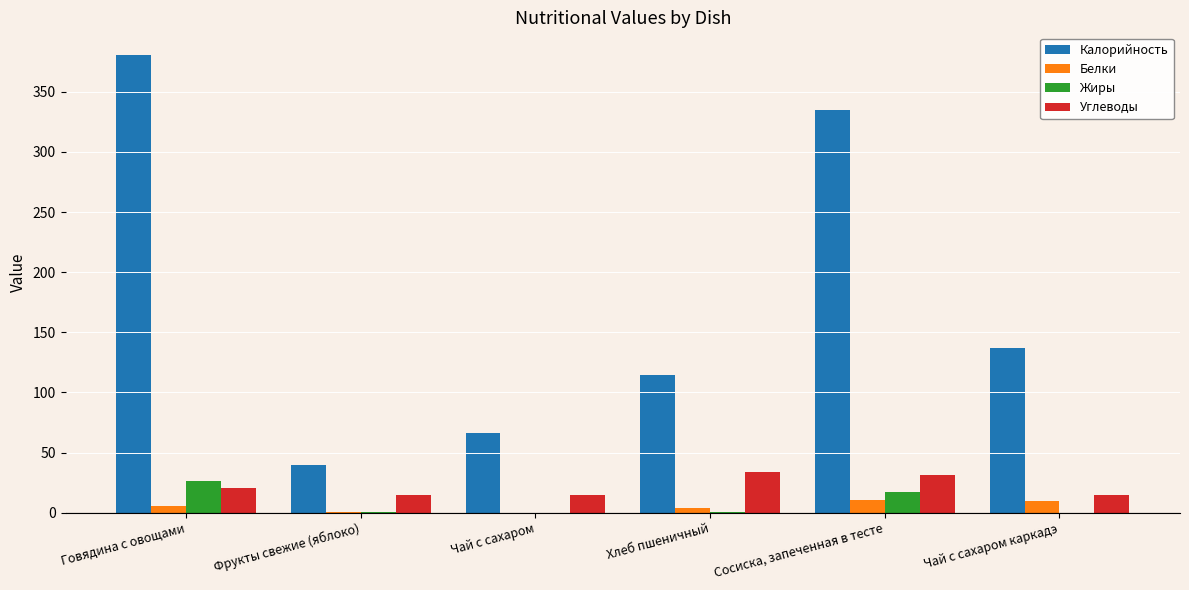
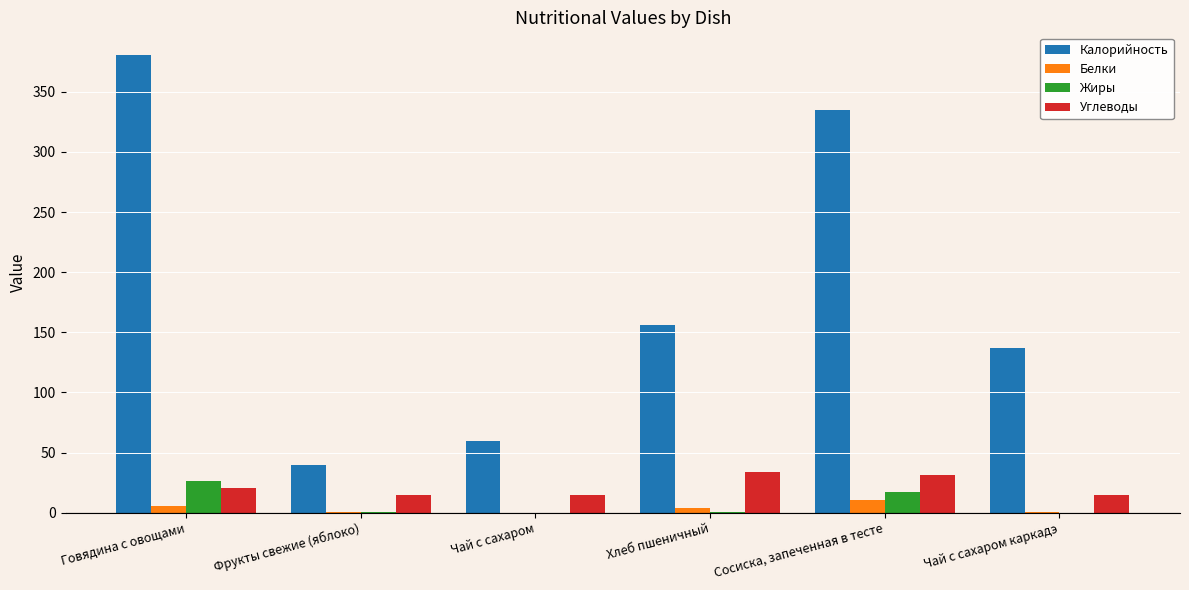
  {
    "Калорийность": {
      "Говядина с овощами": 381,
      "Фрукты свежие (яблоко)": 40,
-     "Чай с сахаром": 66,
-     "Хлеб пшеничный": 115,
+     "Чай с сахаром": 59,
+     "Хлеб пшеничный": 156,
      "Сосиска, запеченная в тесте": 335,
      "Чай с сахаром каркадэ": 137
    },
    "Белки": {
      "Говядина с овощами": 5,
      "Хлеб пшеничный": 4,
      "Сосиска, запеченная в тесте": 11,
-     "Чай с сахаром каркадэ": 10
+     "Чай с сахаром каркадэ": 0
    },
    "Жиры": {
      "Говядина с овощами": 26,
      "Чай с сахаром": 0,
      "Сосиска, запеченная в тесте": 17,
      "Чай с сахаром каркадэ": 0
    },
    "Углеводы": {
      "Говядина с овощами": 20,
      "Фрукты свежие (яблоко)": 14,
      "Чай с сахаром": 15,
      "Хлеб пшеничный": 34,
      "Сосиска, запеченная в тесте": 31,
      "Чай с сахаром каркадэ": 15
    }
  }
